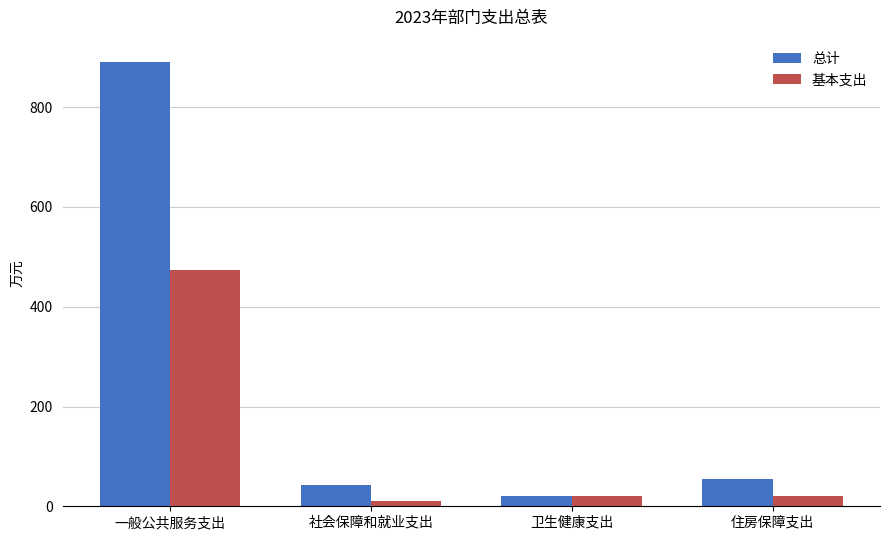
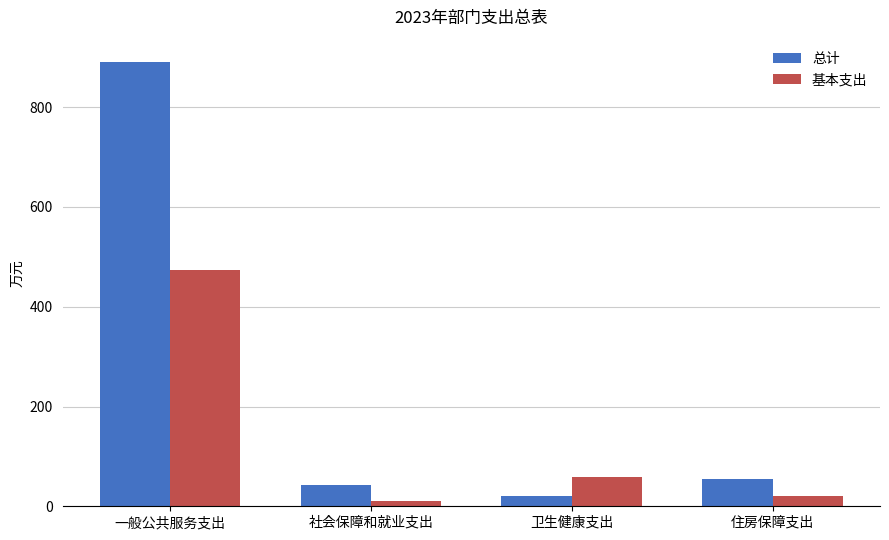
  {
    "总计": {
      "一般公共服务支出": 890,
      "社会保障和就业支出": 40,
      "卫生健康支出": 20,
      "住房保障支出": 60
    },
    "基本支出": {
      "一般公共服务支出": 470,
      "社会保障和就业支出": 10,
-     "卫生健康支出": 20,
+     "卫生健康支出": 60,
      "住房保障支出": 20
    }
  }
